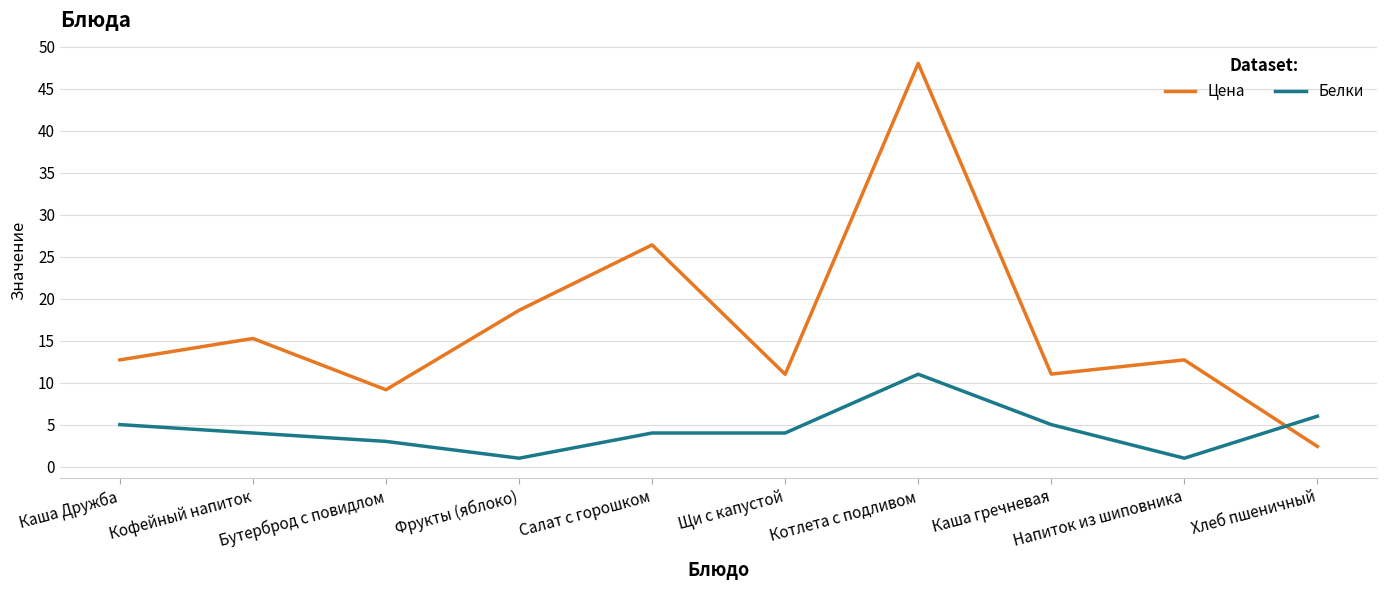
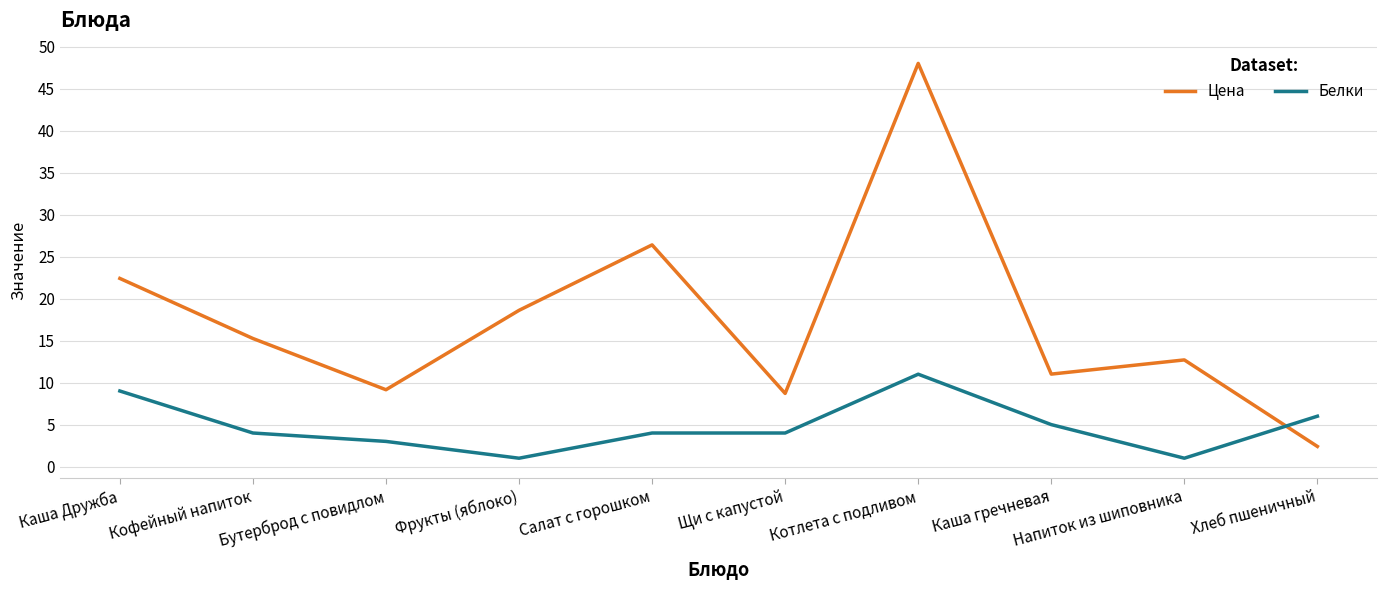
  {
    "Цена": {
-     "Каша Дружба": 13,
+     "Каша Дружба": 22,
      "Кофейный напиток": 15,
      "Бутерброд с повидлом": 9,
      "Фрукты (яблоко)": 19,
      "Салат с горошком": 26,
-     "Щи с капустой": 11,
+     "Щи с капустой": 9,
      "Котлета с подливом": 48,
      "Каша гречневая": 11,
      "Напиток из шиповника": 13,
      "Хлеб пшеничный": 2
    },
    "Белки": {
-     "Каша Дружба": 5,
+     "Каша Дружба": 9,
      "Кофейный напиток": 4,
      "Бутерброд с повидлом": 3,
      "Фрукты (яблоко)": 1,
      "Салат с горошком": 4,
      "Щи с капустой": 4,
      "Котлета с подливом": 11,
      "Каша гречневая": 5,
      "Напиток из шиповника": 1,
      "Хлеб пшеничный": 6
    }
  }
